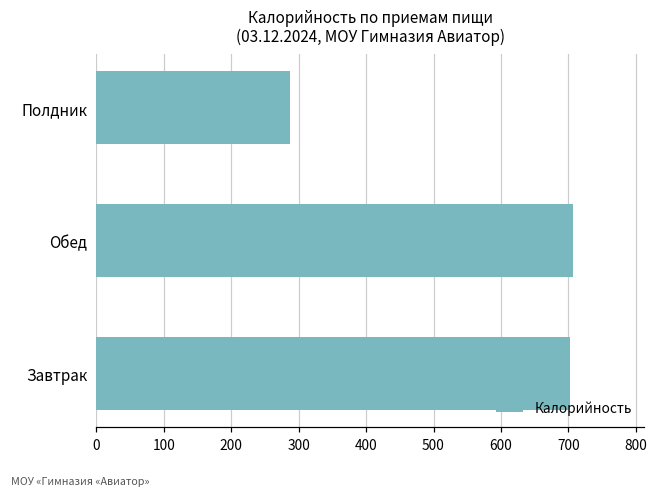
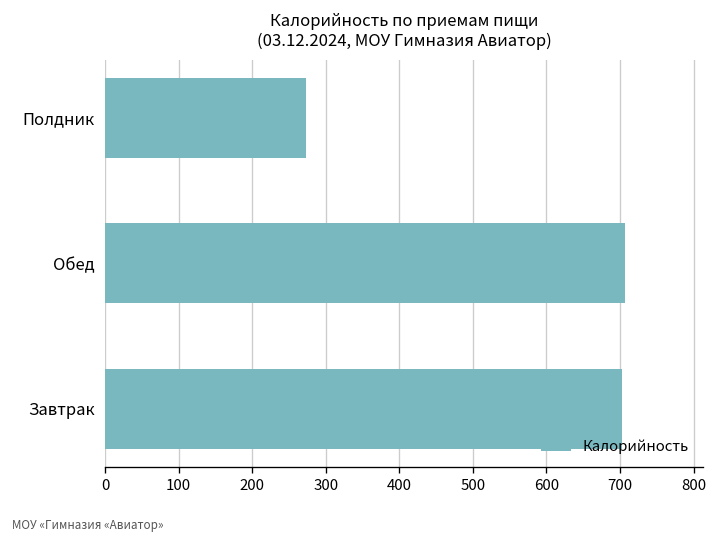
  {
-   "Полдник": 290,
+   "Полдник": 270,
    "Обед": 710,
    "Завтрак": 700
  }
